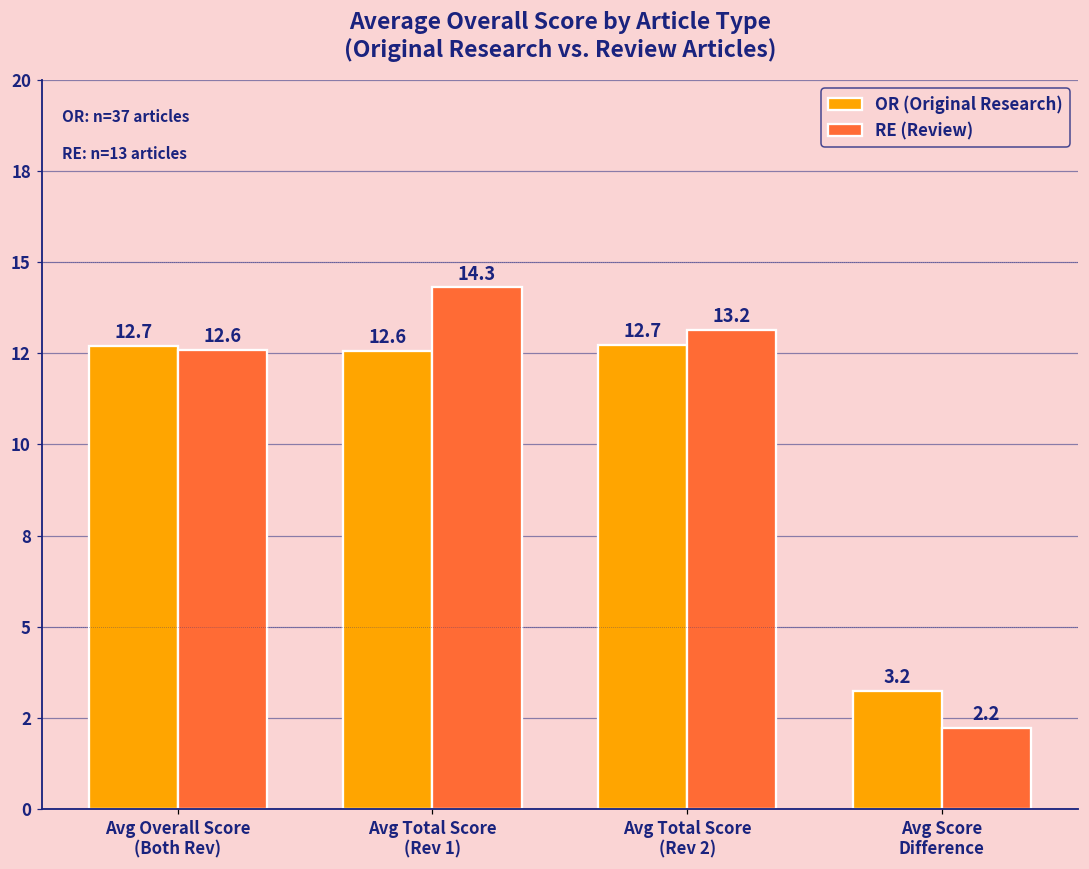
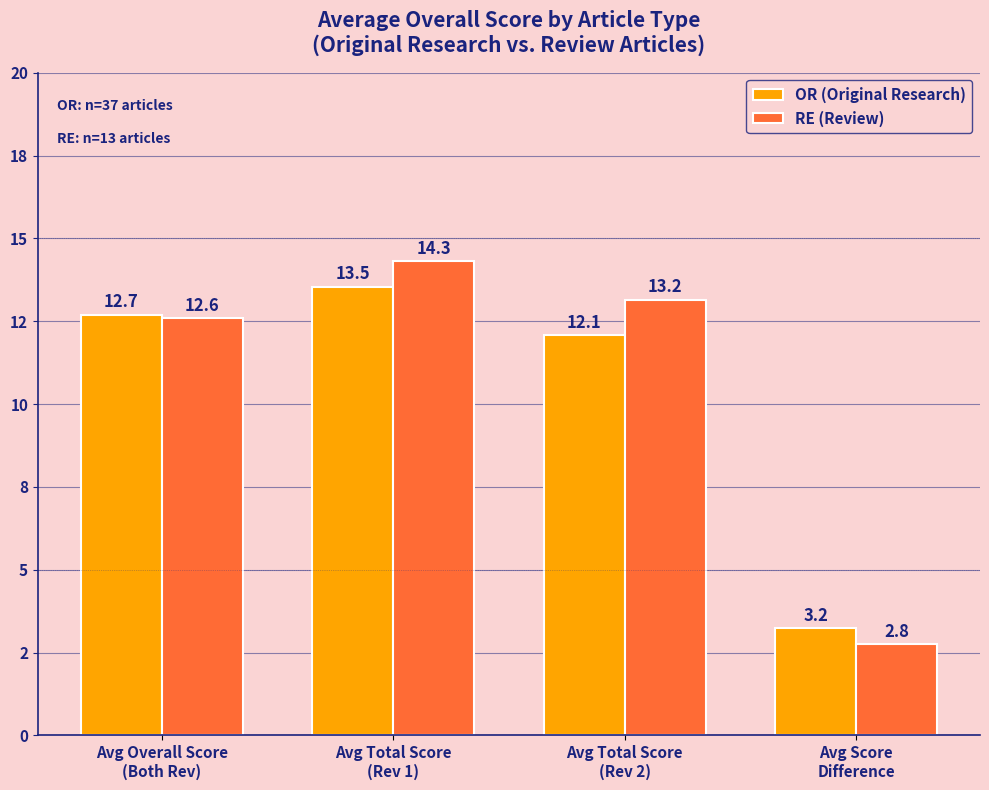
  {
    "OR (Original Research)": {
      "Avg Overall Score (Both Rev)": 12.7,
-     "Avg Total Score (Rev 1)": 12.6,
-     "Avg Total Score (Rev 2)": 12.7,
+     "Avg Total Score (Rev 1)": 13.5,
+     "Avg Total Score (Rev 2)": 12.1,
      "Avg Score Difference": 3.2
    },
    "RE (Review)": {
      "Avg Overall Score (Both Rev)": 12.6,
      "Avg Total Score (Rev 1)": 14.3,
      "Avg Total Score (Rev 2)": 13.2,
-     "Avg Score Difference": 2.2
+     "Avg Score Difference": 2.8
    }
  }
